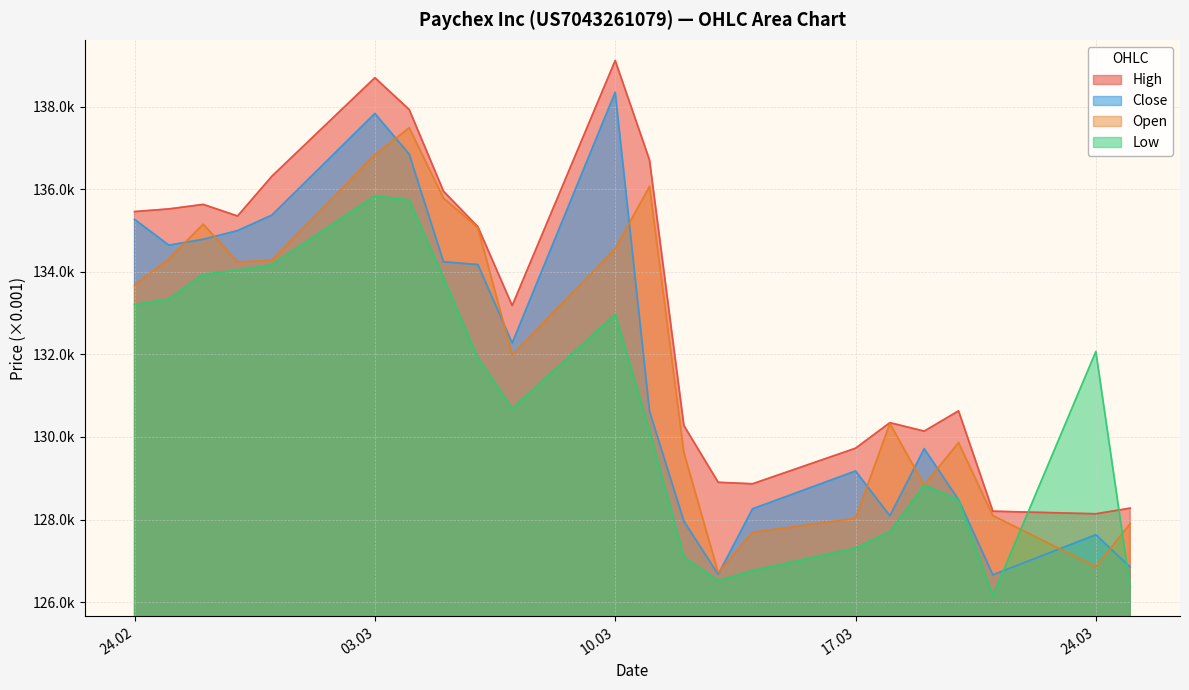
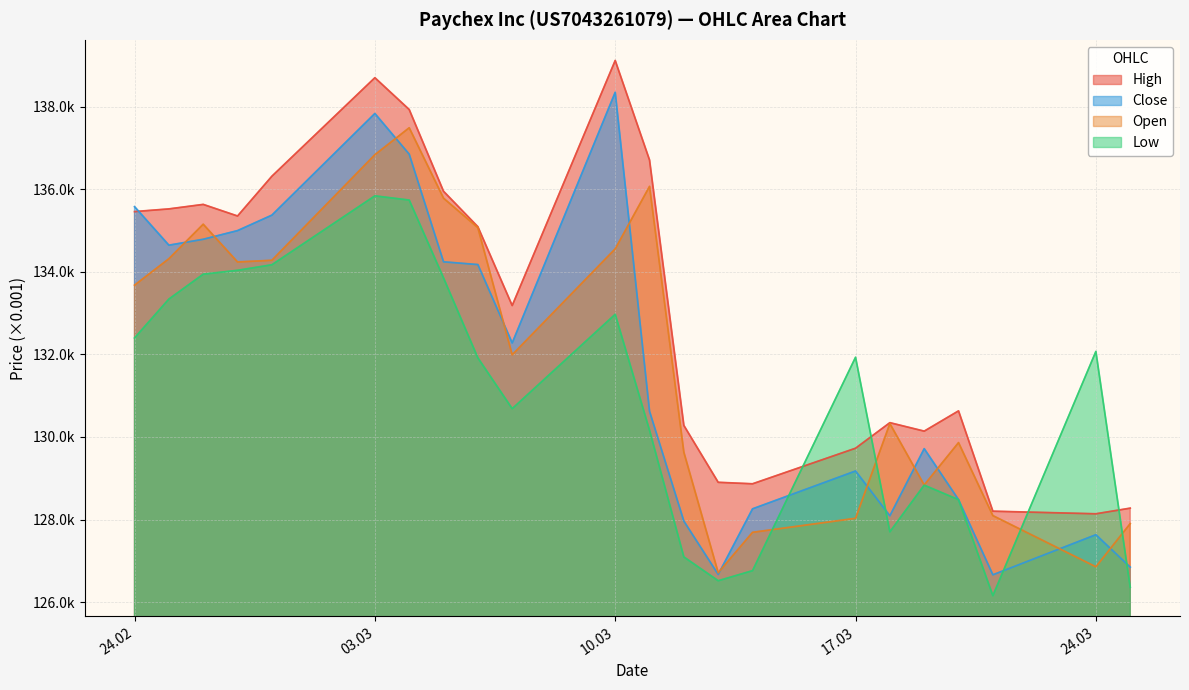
  {
    "Close": {
-     "24.02": 135300,
+     "24.02": 135600,
      "03.03": 137800,
      "10.03": 138400,
      "17.03": 129200,
      "24.03": 127600
    },
    "Low": {
-     "24.02": 133200,
+     "24.02": 132400,
      "03.03": 135800,
      "10.03": 133000,
-     "17.03": 127300,
+     "17.03": 131900,
      "24.03": 132100
    }
  }
